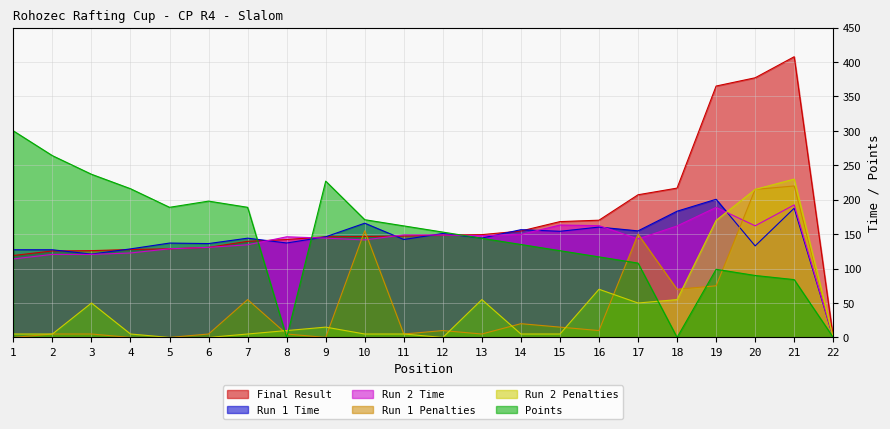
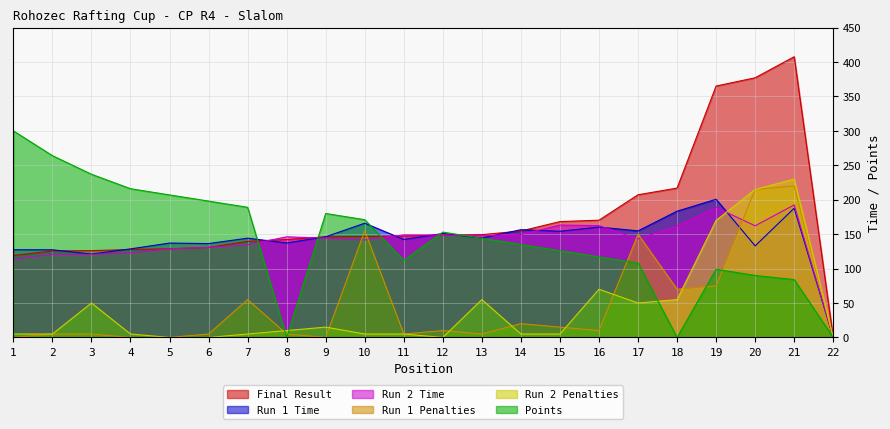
  {
    "Final Result": {
      "1": 120,
      "3": 130,
      "7": 140,
      "8": 140,
      "10": 150,
      "15": 170,
      "16": 170,
      "17": 210,
      "18": 220,
      "19": 370,
      "20": 380,
      "21": 410
    },
    "Run 1 Time": {
      "1": 130,
      "5": 140,
      "6": 140,
      "7": 140,
      "8": 140,
      "10": 170,
      "11": 140,
      "15": 150,
      "17": 150,
      "18": 180,
      "19": 200,
      "20": 130,
      "21": 190
    },
    "Run 2 Time": {
      "1": 110,
      "2": 120,
      "4": 120,
      "7": 130,
      "8": 150,
      "10": 140,
      "14": 150,
      "15": 160,
      "17": 140,
      "18": 160,
      "19": 190,
      "20": 160,
      "21": 190
    },
    "Points": {
      "1": 300,
      "2": 260,
      "3": 240,
      "4": 220,
-     "5": 190,
+     "5": 210,
      "6": 200,
      "7": 190,
      "8": 0,
-     "9": 230,
+     "9": 180,
      "10": 170,
-     "11": 160,
+     "11": 110,
      "14": 140,
      "15": 130,
      "16": 120,
      "17": 110,
      "18": 0,
      "19": 100,
      "20": 90,
      "21": 80
    }
  }
